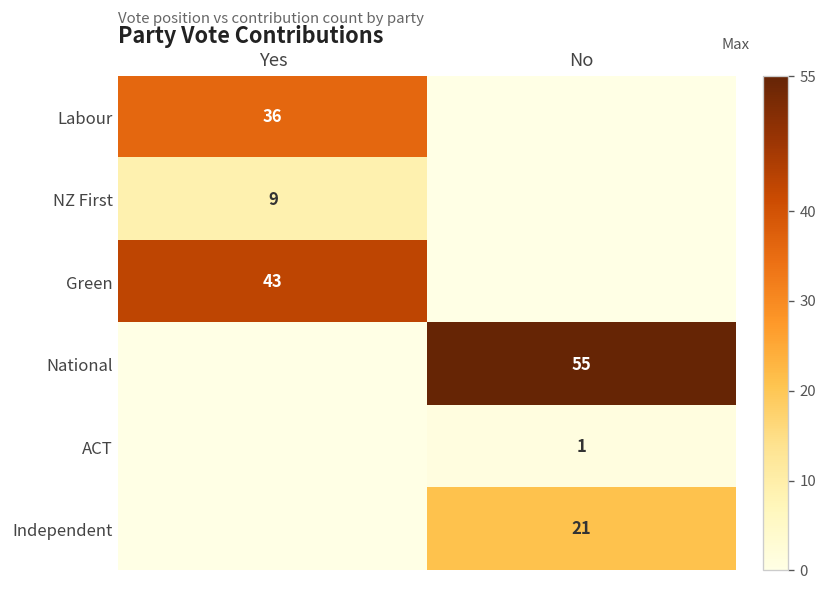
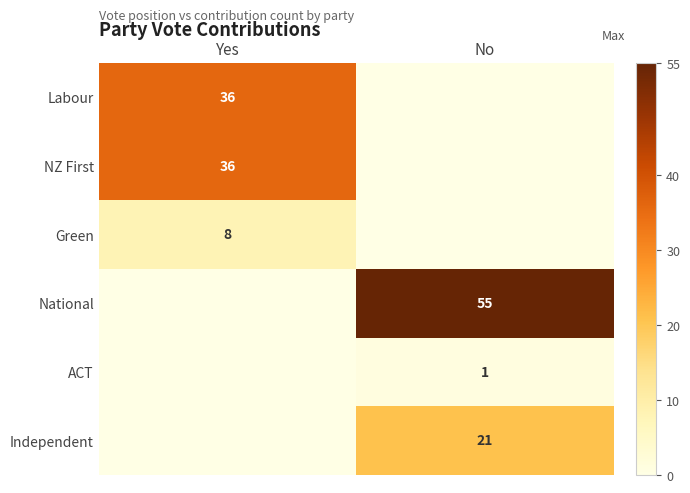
  {
    "Labour": {
      "Yes": 36
    },
    "NZ First": {
-     "Yes": 9
+     "Yes": 36
    },
    "Green": {
-     "Yes": 43
+     "Yes": 8
    },
    "National": {
      "No": 55
    },
    "ACT": {
      "No": 1
    },
    "Independent": {
      "No": 21
    }
  }
